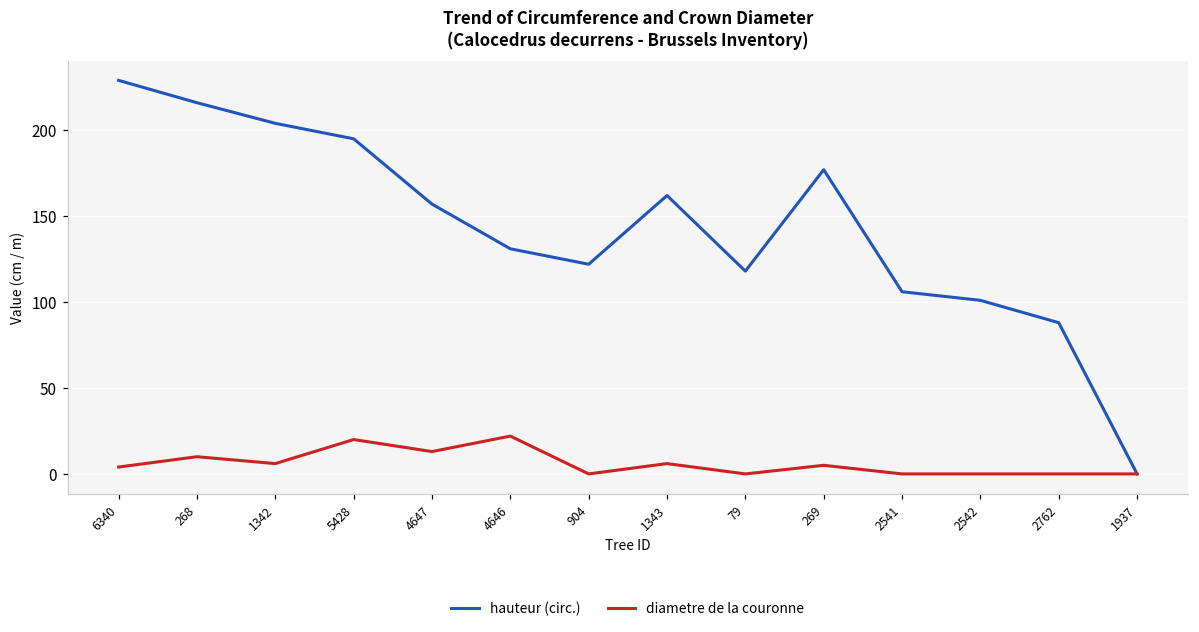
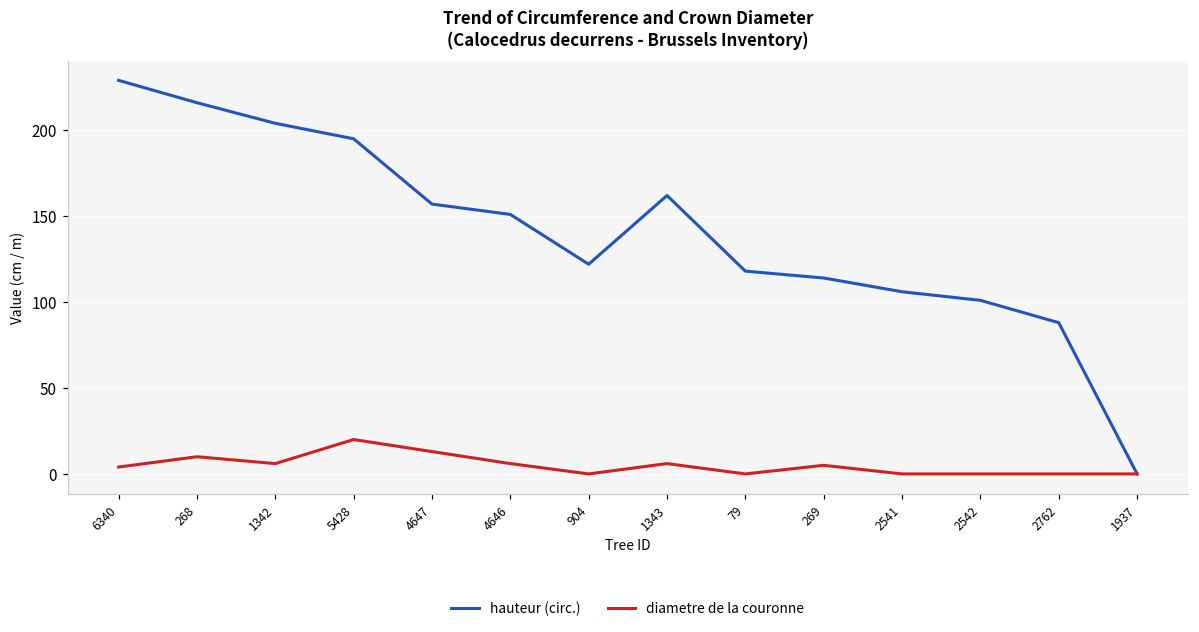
  {
    "hauteur (circ.)": {
      "6340": 229,
      "268": 216,
      "1342": 204,
      "5428": 195,
      "4647": 157,
-     "4646": 131,
+     "4646": 151,
      "904": 122,
      "1343": 162,
      "79": 118,
-     "269": 177,
+     "269": 114,
      "2541": 106,
      "2542": 101,
      "2762": 88
    },
    "diametre de la couronne": {
      "6340": 4,
      "268": 10,
      "1342": 6,
      "5428": 20,
      "4647": 13,
-     "4646": 22,
+     "4646": 6,
      "904": 0,
      "1343": 6,
      "79": 0,
      "269": 5,
      "2541": 0,
      "2542": 0,
      "2762": 0
    }
  }
